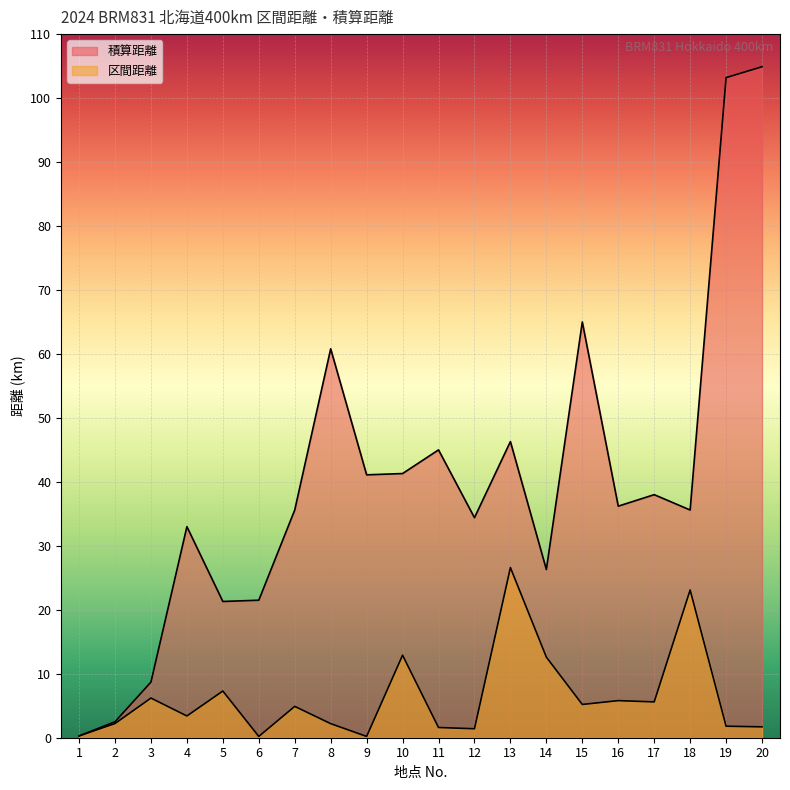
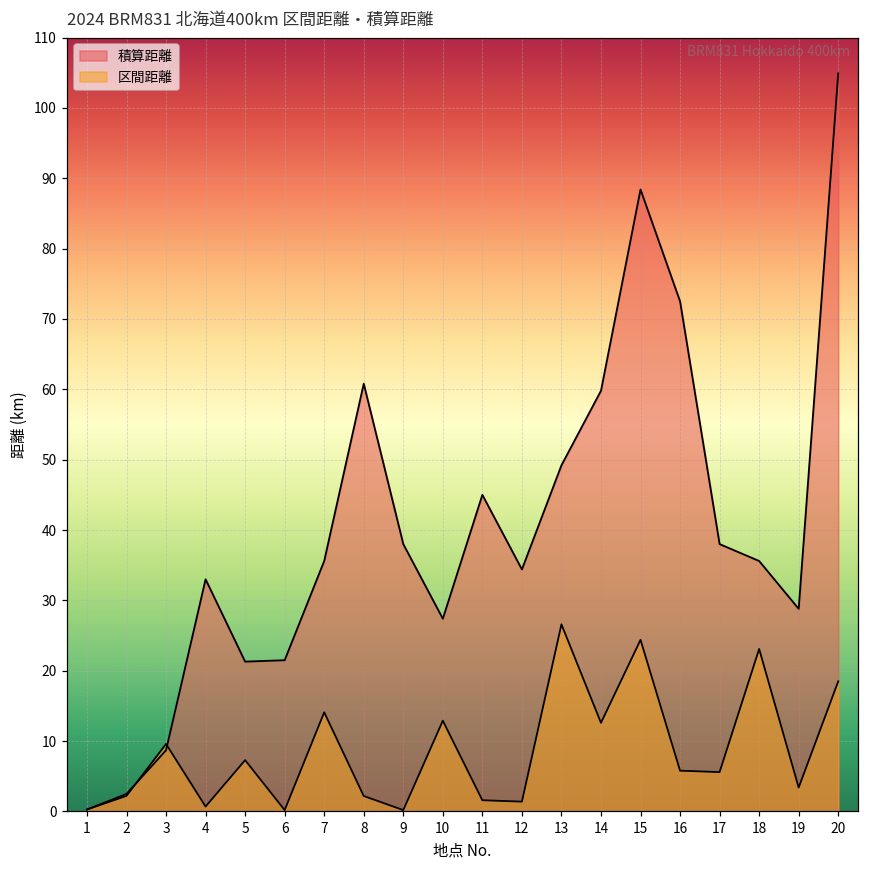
  {
    "積算距離": {
      "3": 9,
      "4": 33,
      "5": 21,
      "6": 22,
      "7": 36,
      "8": 61,
-     "9": 41,
-     "10": 41,
+     "9": 38,
+     "10": 27,
      "11": 45,
      "12": 34,
-     "13": 46,
-     "14": 26,
-     "15": 65,
-     "16": 36,
+     "13": 49,
+     "14": 60,
+     "15": 88,
+     "16": 73,
      "17": 38,
      "18": 36,
-     "19": 103
+     "19": 29
    },
    "区間距離": {
-     "3": 6,
-     "4": 3,
+     "3": 10,
+     "4": 1,
      "5": 7,
      "6": 0,
-     "7": 5,
+     "7": 14,
      "8": 2,
      "9": 0,
      "10": 13,
      "11": 2,
      "12": 1,
      "13": 27,
      "14": 13,
-     "15": 5,
+     "15": 24,
      "16": 6,
      "17": 6,
      "18": 23,
-     "19": 2,
-     "20": 2
+     "19": 3,
+     "20": 19
    }
  }
